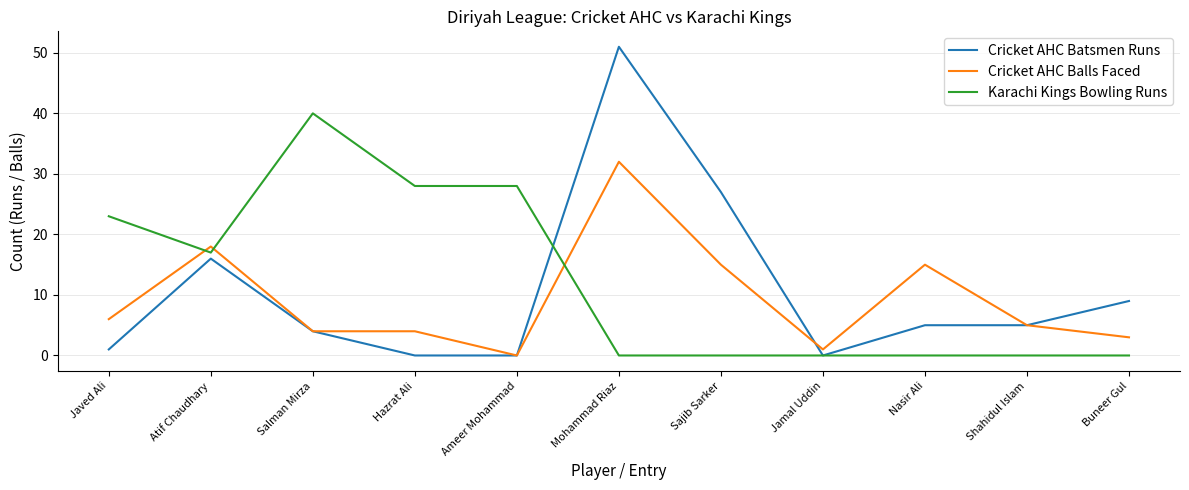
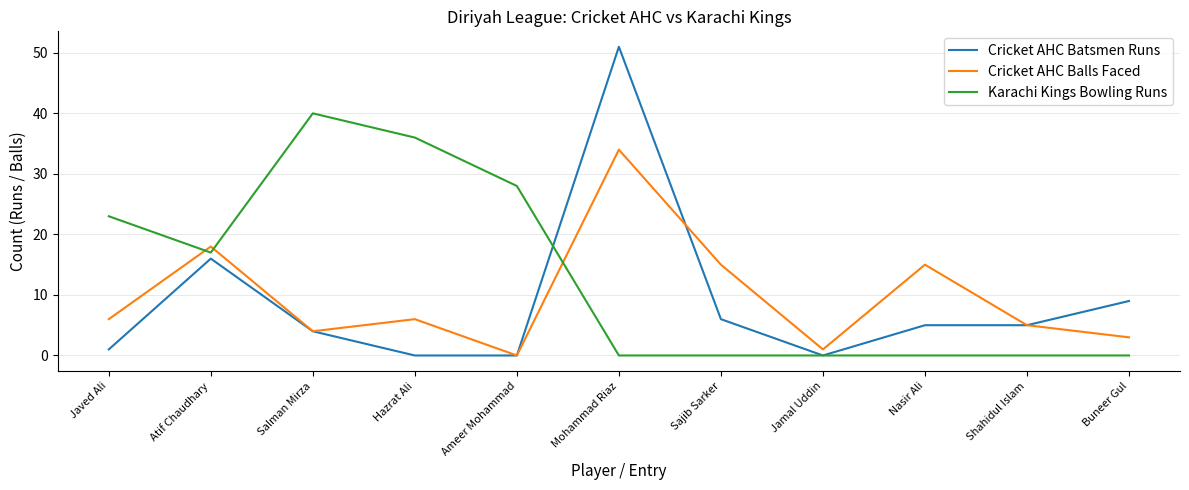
  {
    "Cricket AHC Batsmen Runs": {
      "Javed Ali": 1,
      "Atif Chaudhary": 16,
      "Hazrat Ali": 0,
      "Mohammad Riaz": 51,
-     "Sajib Sarker": 27,
+     "Sajib Sarker": 6,
      "Nasir Ali": 5,
      "Buneer Gul": 9
    },
    "Cricket AHC Balls Faced": {
      "Javed Ali": 6,
      "Atif Chaudhary": 18,
-     "Hazrat Ali": 4,
-     "Mohammad Riaz": 32,
+     "Hazrat Ali": 6,
+     "Mohammad Riaz": 34,
      "Sajib Sarker": 15,
      "Jamal Uddin": 1,
      "Nasir Ali": 15,
      "Buneer Gul": 3
    },
    "Karachi Kings Bowling Runs": {
      "Javed Ali": 23,
      "Atif Chaudhary": 17,
      "Salman Mirza": 40,
-     "Hazrat Ali": 28,
+     "Hazrat Ali": 36,
      "Ameer Mohammad": 28,
      "Mohammad Riaz": 0,
      "Sajib Sarker": 0,
      "Nasir Ali": 0,
      "Shahidul Islam": 0,
      "Buneer Gul": 0
    }
  }
